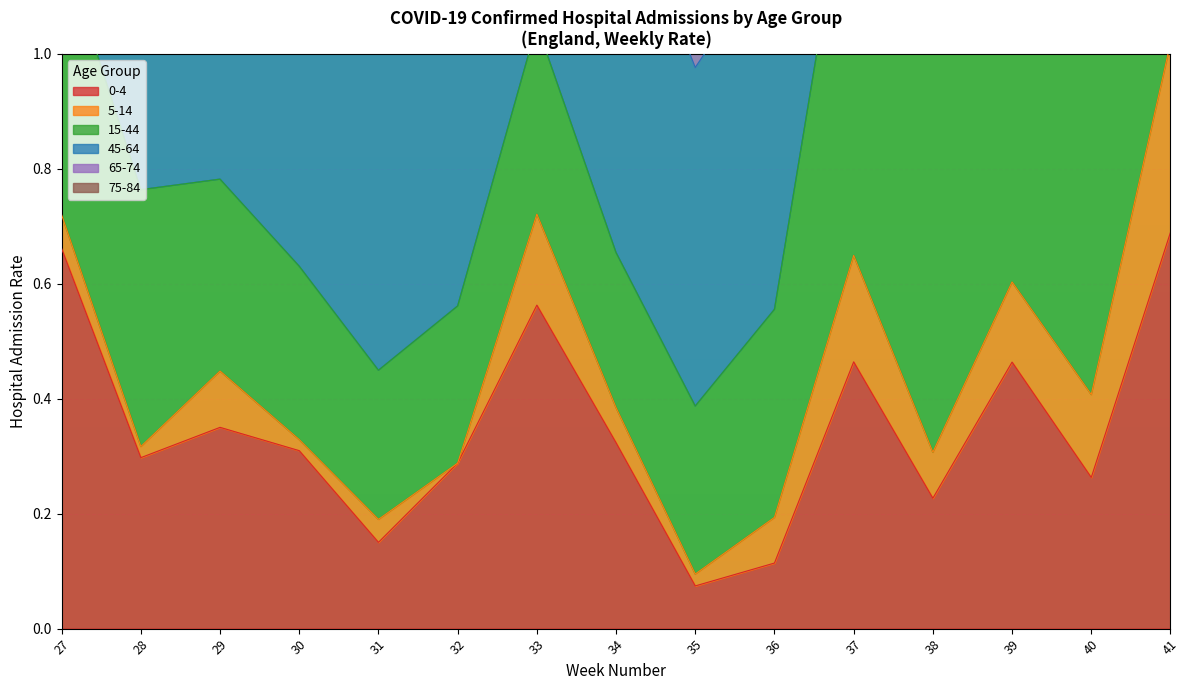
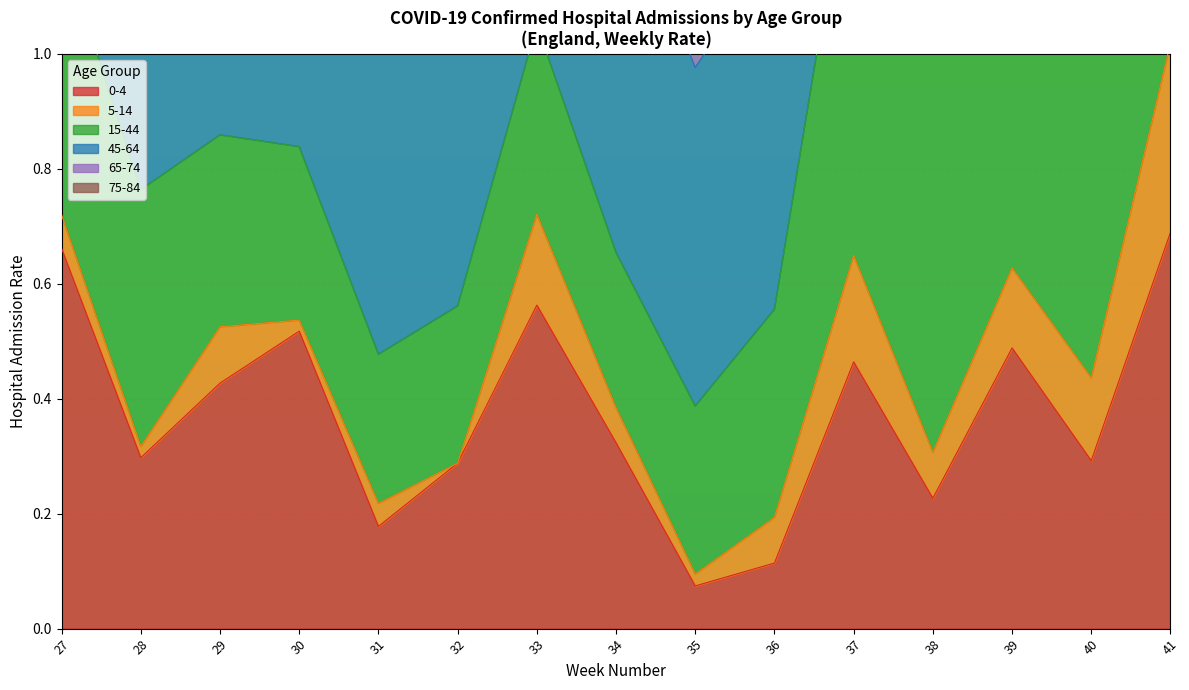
  {
    "0-4": {
      "27": 0.66,
      "28": 0.30,
-     "29": 0.35,
-     "30": 0.31,
-     "31": 0.15,
+     "29": 0.43,
+     "30": 0.52,
+     "31": 0.18,
      "33": 0.56,
      "34": 0.32,
      "35": 0.07,
      "36": 0.11,
      "37": 0.46,
      "38": 0.23,
-     "39": 0.46,
-     "40": 0.26,
+     "39": 0.49,
+     "40": 0.29,
      "41": 0.69
    },
    "5-14": {
      "27": 0.06,
      "28": 0.02,
      "29": 0.10,
      "30": 0.02,
      "31": 0.04,
      "33": 0.16,
      "34": 0.06,
      "35": 0.02,
      "36": 0.08,
      "37": 0.19,
      "38": 0.08,
      "39": 0.14,
      "40": 0.14
    },
    "15-44": {
      "29": 0.33,
      "30": 0.30,
      "31": 0.26,
      "32": 0.27,
      "34": 0.27,
      "35": 0.29,
      "36": 0.36
    },
    "45-64": {
      "35": 0.59
    }
  }
